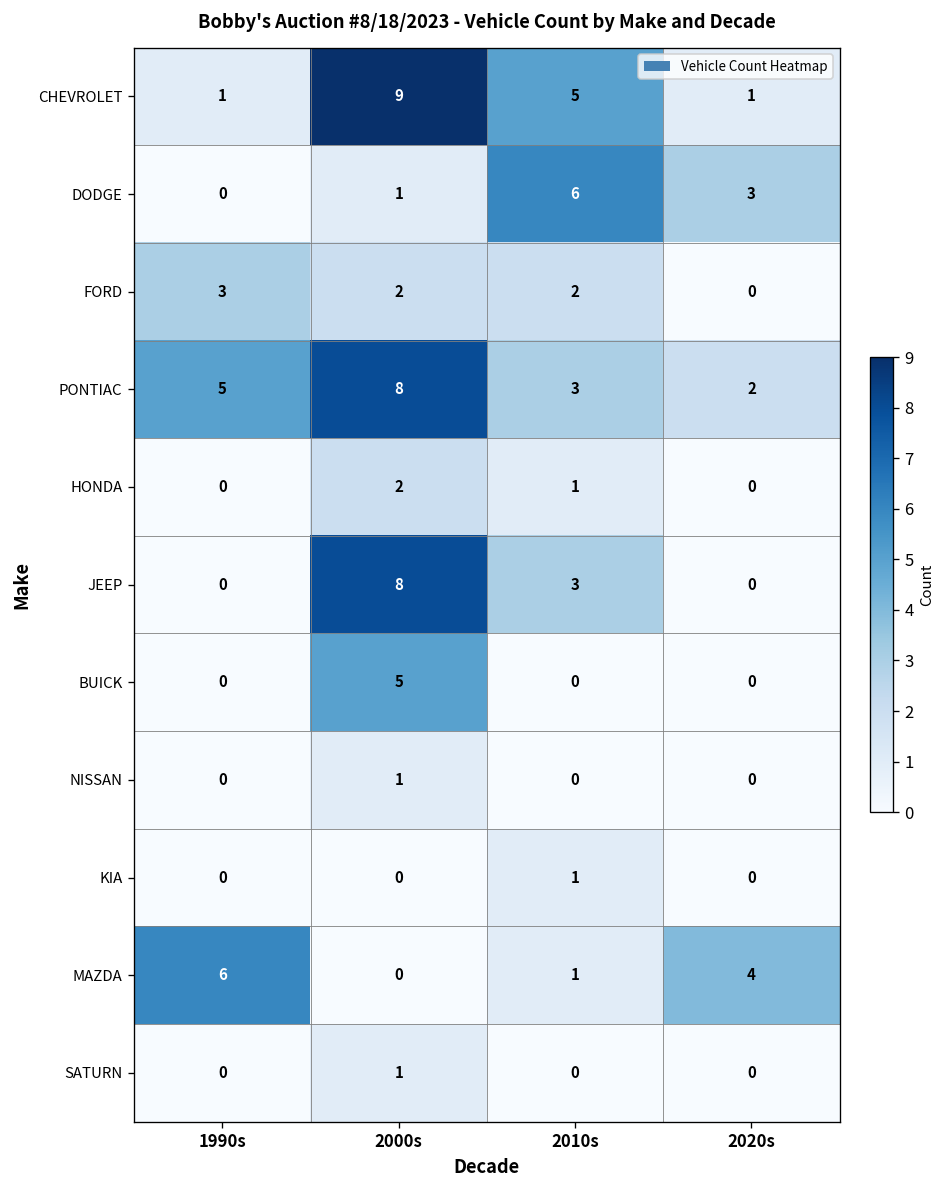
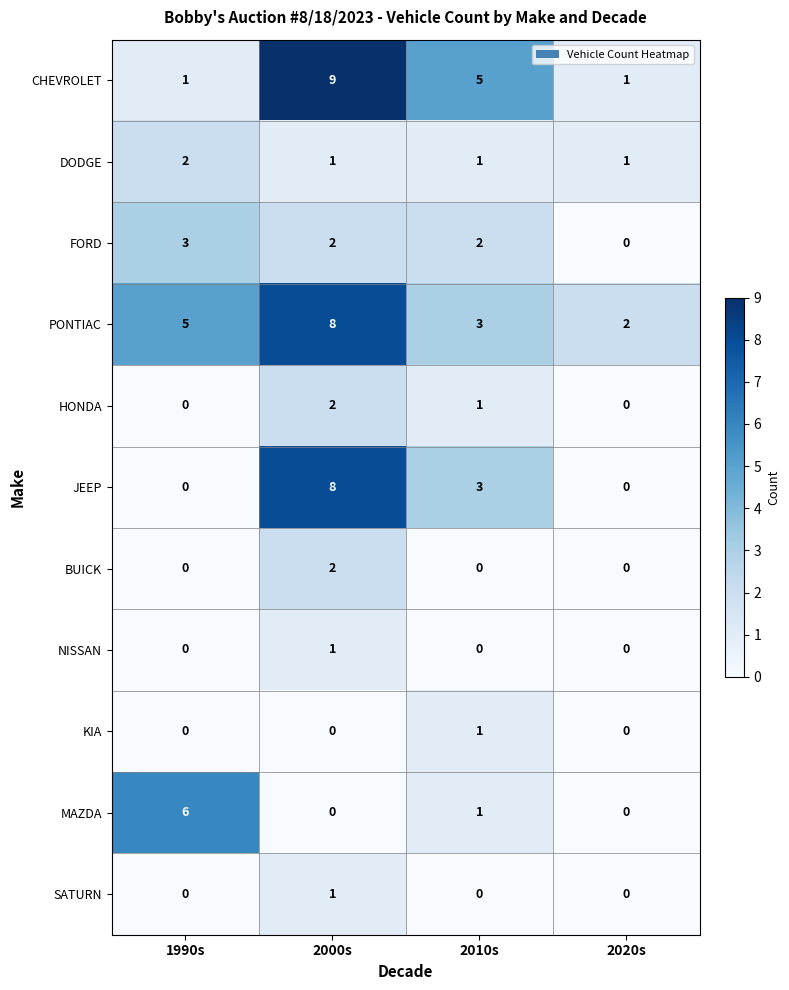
  {
    "CHEVROLET": {
      "1990s": 1,
      "2000s": 9,
      "2010s": 5,
      "2020s": 1
    },
    "DODGE": {
-     "1990s": 0,
+     "1990s": 2,
      "2000s": 1,
-     "2010s": 6,
-     "2020s": 3
+     "2010s": 1,
+     "2020s": 1
    },
    "FORD": {
      "1990s": 3,
      "2000s": 2,
      "2010s": 2,
      "2020s": 0
    },
    "PONTIAC": {
      "1990s": 5,
      "2000s": 8,
      "2010s": 3,
      "2020s": 2
    },
    "HONDA": {
      "1990s": 0,
      "2000s": 2,
      "2010s": 1,
      "2020s": 0
    },
    "JEEP": {
      "1990s": 0,
      "2000s": 8,
      "2010s": 3,
      "2020s": 0
    },
    "BUICK": {
      "1990s": 0,
-     "2000s": 5,
+     "2000s": 2,
      "2010s": 0,
      "2020s": 0
    },
    "NISSAN": {
      "1990s": 0,
      "2000s": 1,
      "2010s": 0,
      "2020s": 0
    },
    "KIA": {
      "1990s": 0,
      "2000s": 0,
      "2010s": 1,
      "2020s": 0
    },
    "MAZDA": {
      "1990s": 6,
      "2000s": 0,
      "2010s": 1,
-     "2020s": 4
+     "2020s": 0
    },
    "SATURN": {
      "1990s": 0,
      "2000s": 1,
      "2010s": 0,
      "2020s": 0
    }
  }
